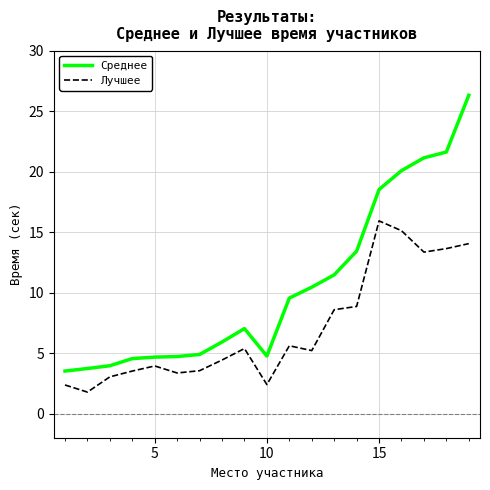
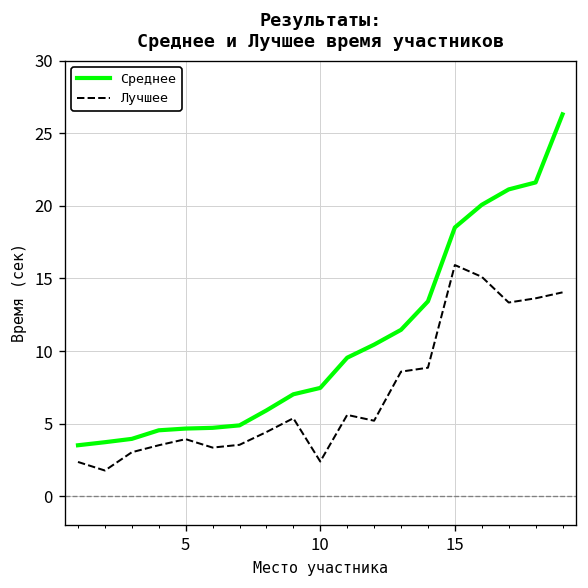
  {
    "Среднее": {
      "5": 4.7,
-     "10": 4.8,
+     "10": 7.5,
      "15": 18.5
    },
    "Лучшее": {
      "5": 3.9,
      "10": 2.4,
      "15": 15.9
    }
  }
